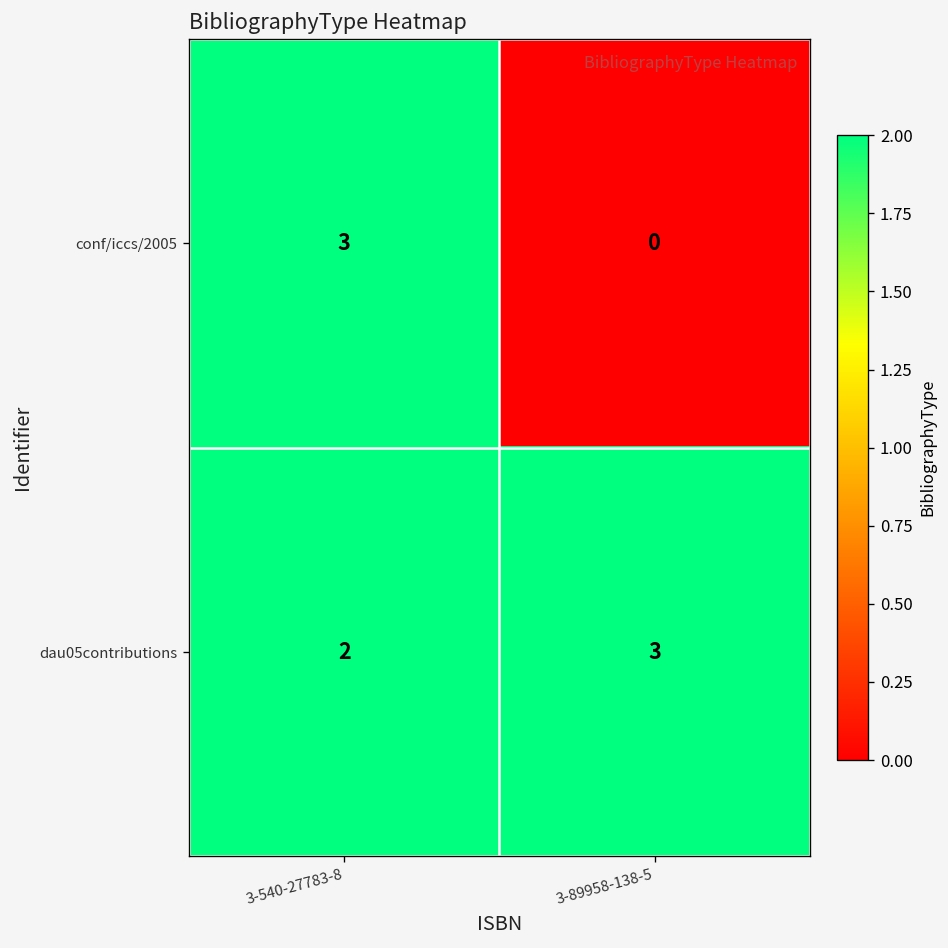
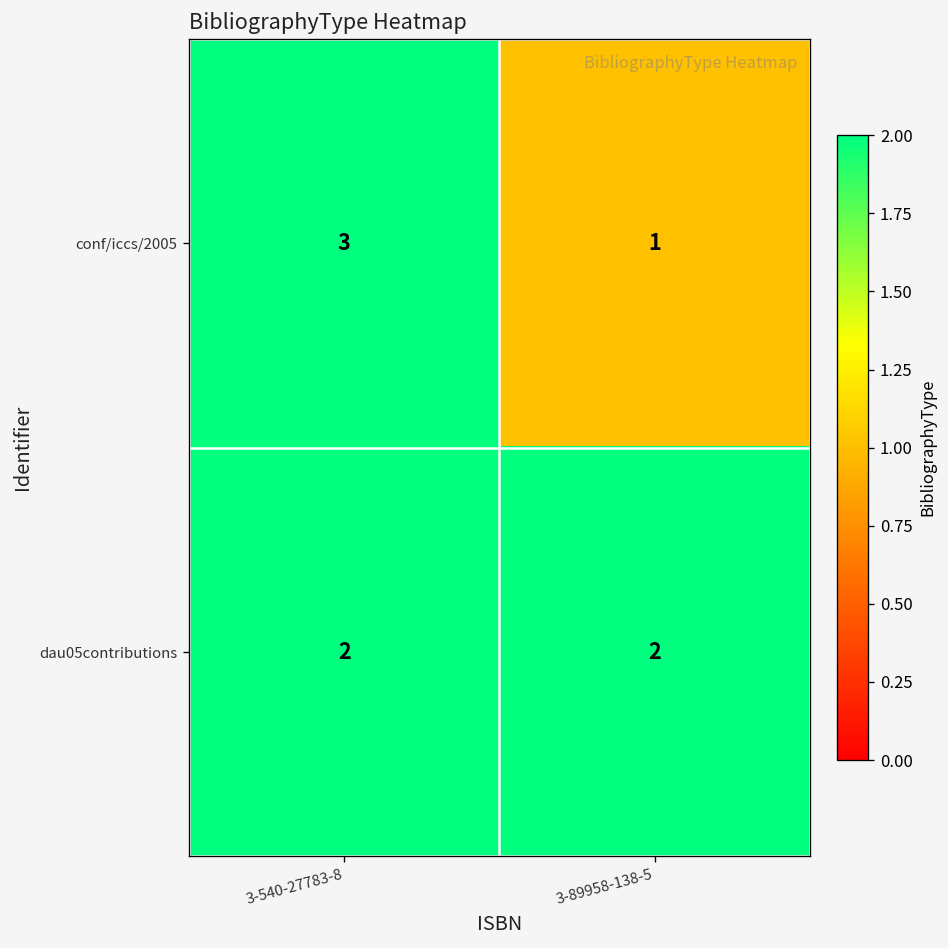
  {
    "conf/iccs/2005": {
      "3-540-27783-8": 3,
-     "3-89958-138-5": 0
+     "3-89958-138-5": 1
    },
    "dau05contributions": {
      "3-540-27783-8": 2,
-     "3-89958-138-5": 3
+     "3-89958-138-5": 2
    }
  }
